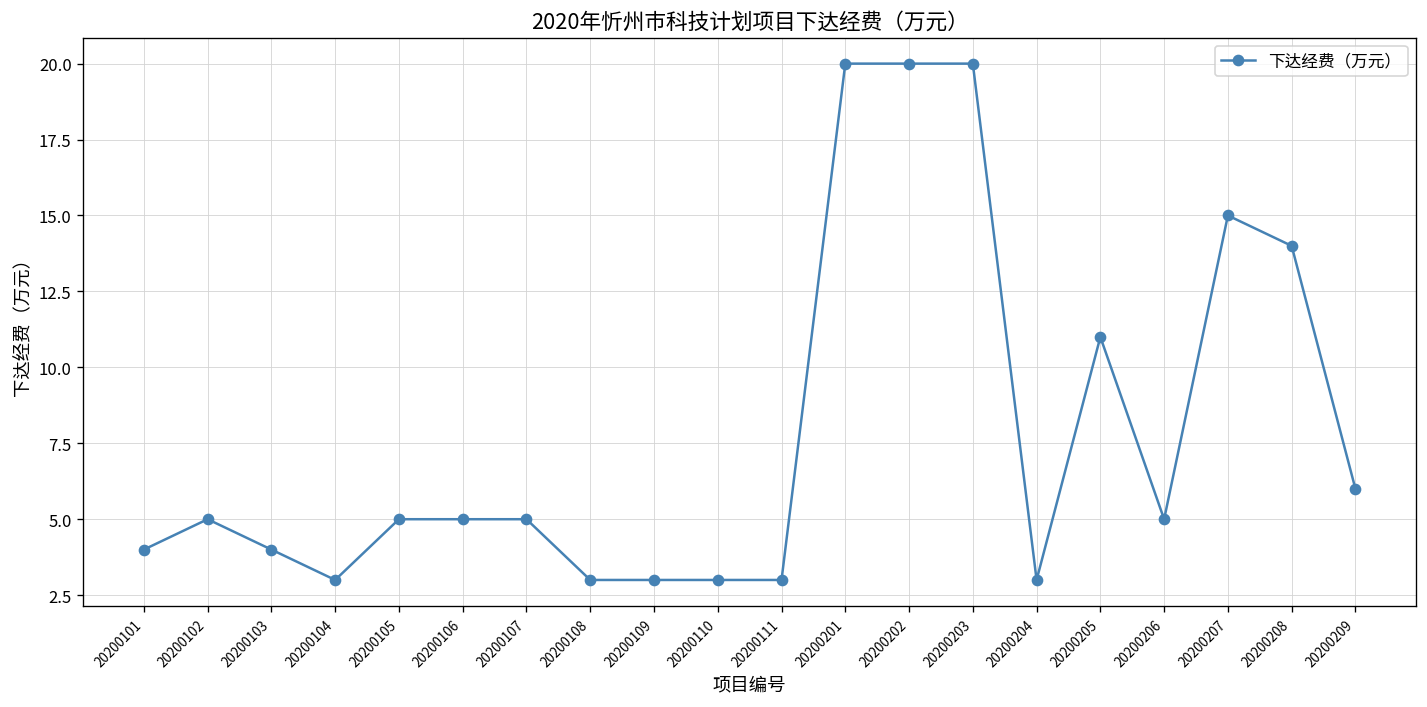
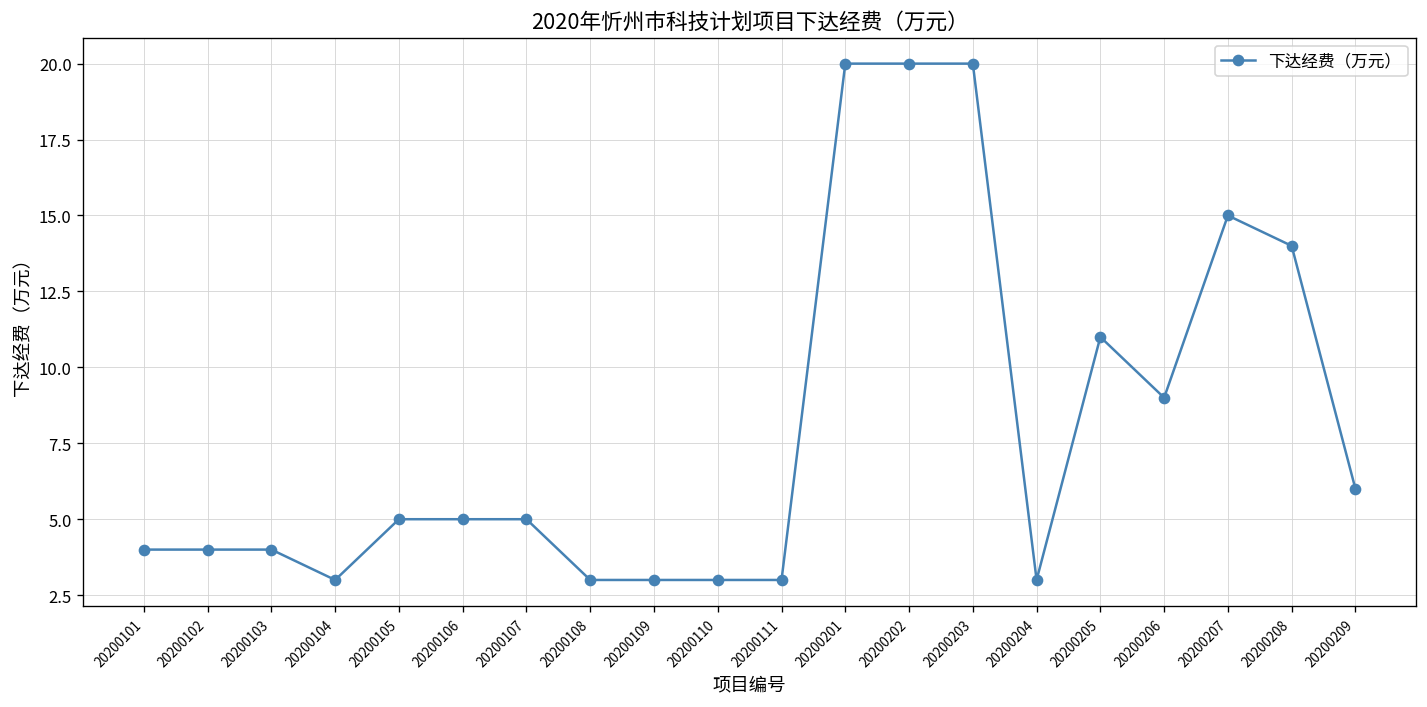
  {
    "20200101": 4,
-   "20200102": 5,
+   "20200102": 4,
    "20200103": 4,
    "20200104": 3,
    "20200105": 5,
    "20200106": 5,
    "20200107": 5,
    "20200108": 3,
    "20200109": 3,
    "20200110": 3,
    "20200111": 3,
    "20200201": 20,
    "20200202": 20,
    "20200203": 20,
    "20200204": 3,
    "20200205": 11,
-   "20200206": 5,
+   "20200206": 9,
    "20200207": 15,
    "20200208": 14,
    "20200209": 6
  }
